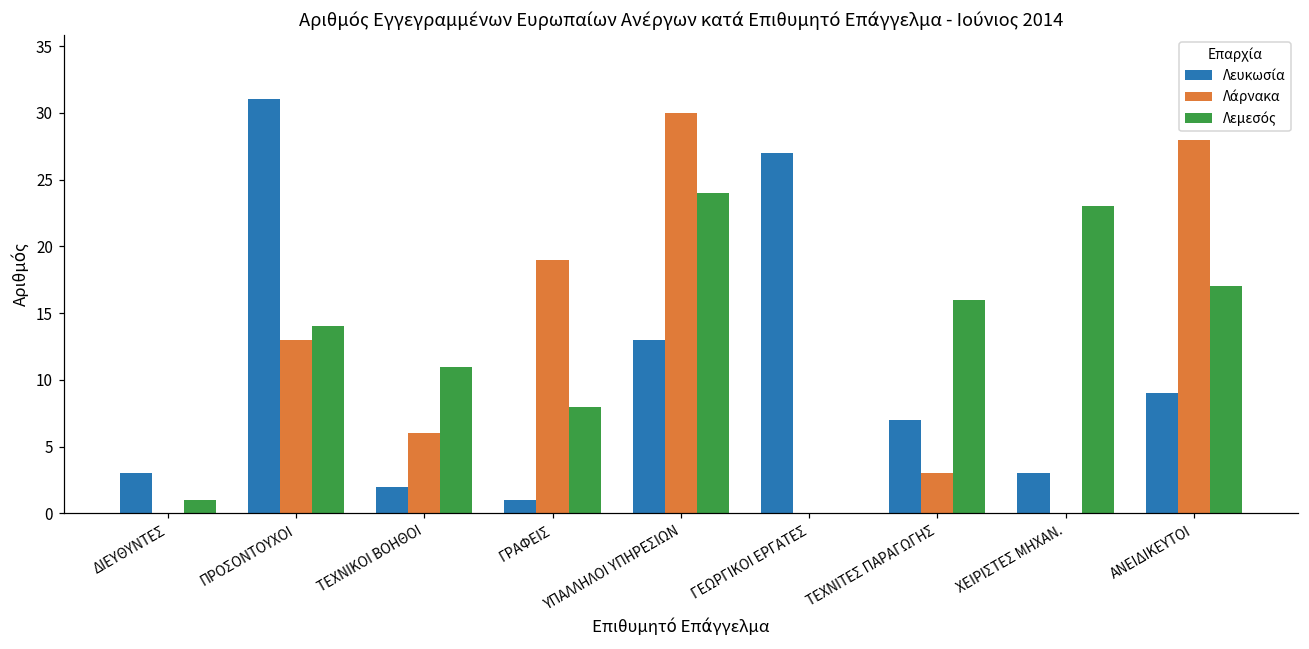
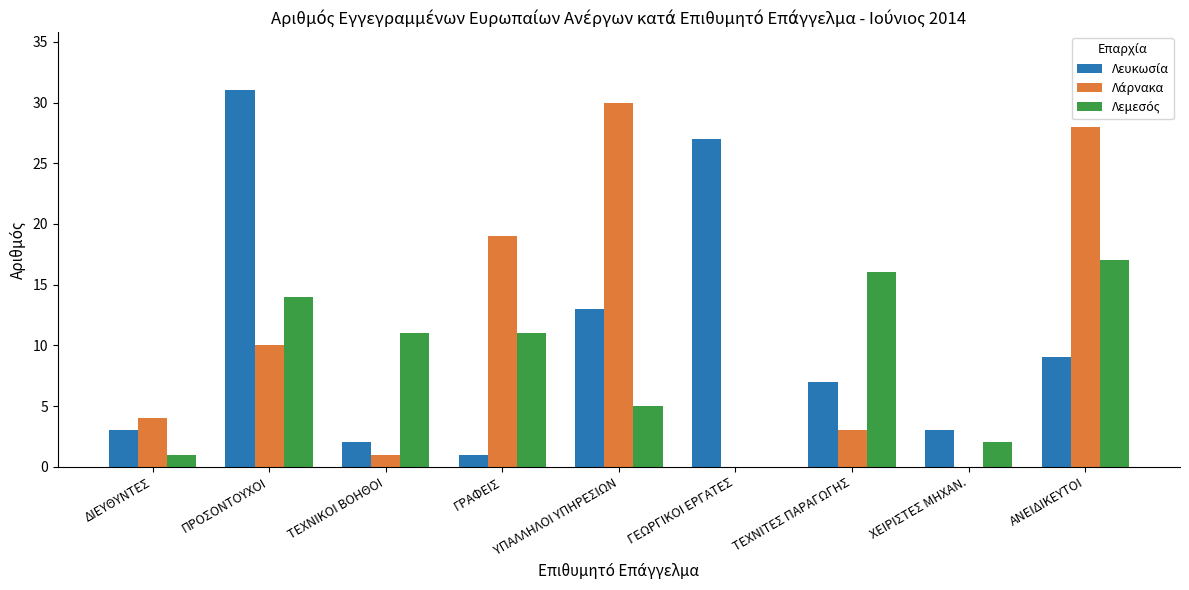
  {
    "Λευκωσία": {
      "ΔΙΕΥΘΥΝΤΕΣ": 3,
      "ΠΡΟΣΟΝΤΟΥΧΟΙ": 31,
      "ΤΕΧΝΙΚΟΙ ΒΟΗΘΟΙ": 2,
      "ΓΡΑΦΕΙΣ": 1,
      "ΥΠΑΛΛΗΛΟΙ ΥΠΗΡΕΣΙΩΝ": 13,
      "ΓΕΩΡΓΙΚΟΙ ΕΡΓΑΤΕΣ": 27,
      "ΤΕΧΝΙΤΕΣ ΠΑΡΑΓΩΓΗΣ": 7,
      "ΧΕΙΡΙΣΤΕΣ ΜΗΧΑΝ.": 3,
      "ΑΝΕΙΔΙΚΕΥΤΟΙ": 9
    },
    "Λάρνακα": {
-     "ΔΙΕΥΘΥΝΤΕΣ": 0,
-     "ΠΡΟΣΟΝΤΟΥΧΟΙ": 13,
-     "ΤΕΧΝΙΚΟΙ ΒΟΗΘΟΙ": 6,
+     "ΔΙΕΥΘΥΝΤΕΣ": 4,
+     "ΠΡΟΣΟΝΤΟΥΧΟΙ": 10,
+     "ΤΕΧΝΙΚΟΙ ΒΟΗΘΟΙ": 1,
      "ΓΡΑΦΕΙΣ": 19,
      "ΥΠΑΛΛΗΛΟΙ ΥΠΗΡΕΣΙΩΝ": 30,
      "ΓΕΩΡΓΙΚΟΙ ΕΡΓΑΤΕΣ": 0,
      "ΤΕΧΝΙΤΕΣ ΠΑΡΑΓΩΓΗΣ": 3,
      "ΧΕΙΡΙΣΤΕΣ ΜΗΧΑΝ.": 0,
      "ΑΝΕΙΔΙΚΕΥΤΟΙ": 28
    },
    "Λεμεσός": {
      "ΔΙΕΥΘΥΝΤΕΣ": 1,
      "ΠΡΟΣΟΝΤΟΥΧΟΙ": 14,
      "ΤΕΧΝΙΚΟΙ ΒΟΗΘΟΙ": 11,
-     "ΓΡΑΦΕΙΣ": 8,
-     "ΥΠΑΛΛΗΛΟΙ ΥΠΗΡΕΣΙΩΝ": 24,
+     "ΓΡΑΦΕΙΣ": 11,
+     "ΥΠΑΛΛΗΛΟΙ ΥΠΗΡΕΣΙΩΝ": 5,
      "ΓΕΩΡΓΙΚΟΙ ΕΡΓΑΤΕΣ": 0,
      "ΤΕΧΝΙΤΕΣ ΠΑΡΑΓΩΓΗΣ": 16,
-     "ΧΕΙΡΙΣΤΕΣ ΜΗΧΑΝ.": 23,
+     "ΧΕΙΡΙΣΤΕΣ ΜΗΧΑΝ.": 2,
      "ΑΝΕΙΔΙΚΕΥΤΟΙ": 17
    }
  }
